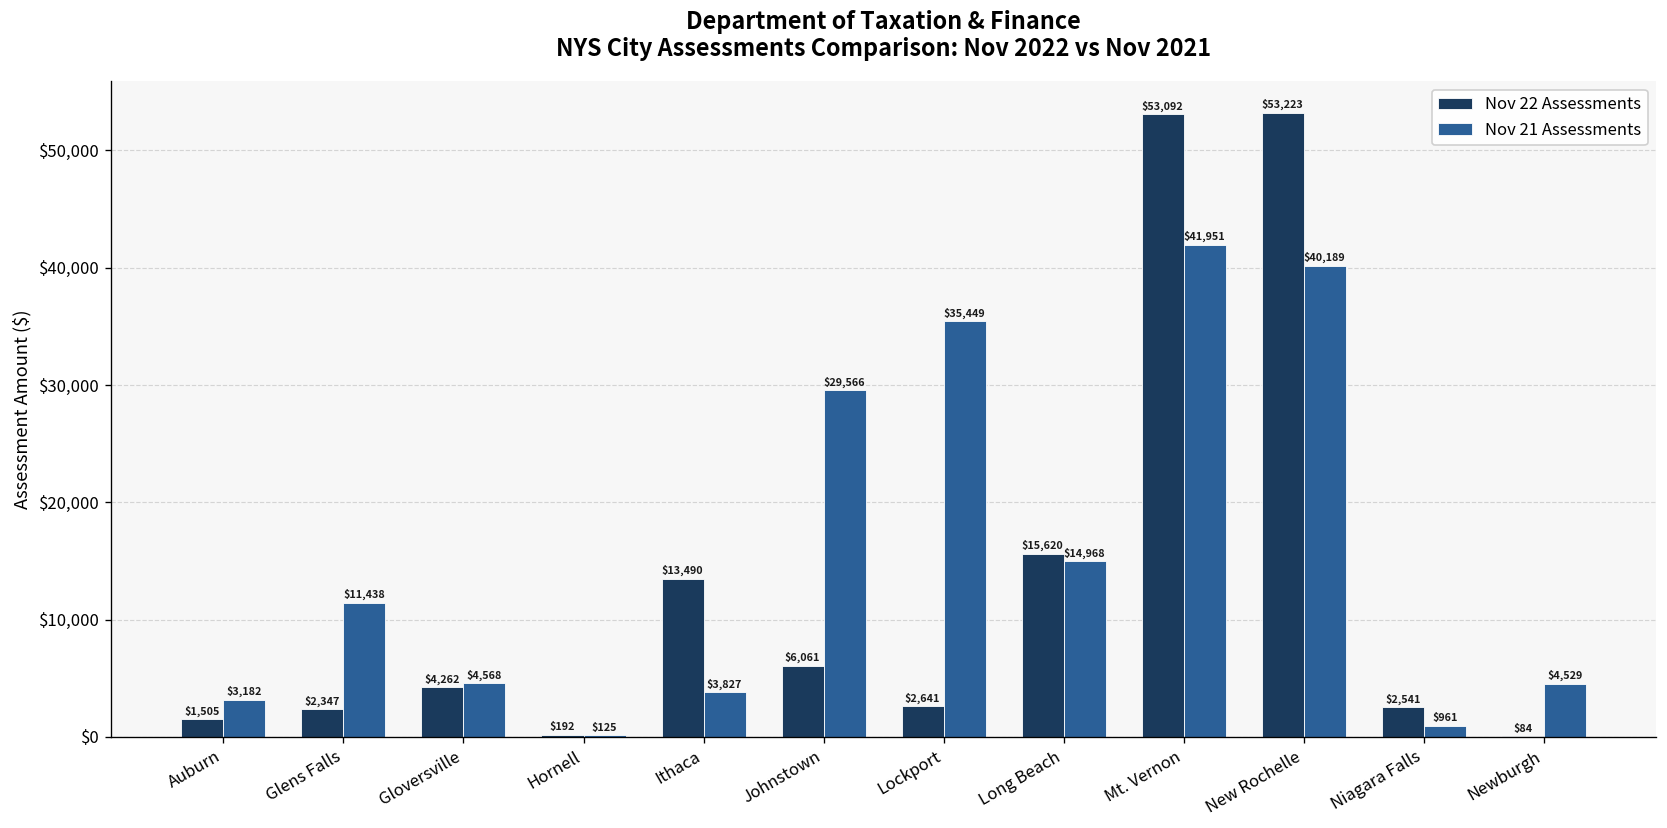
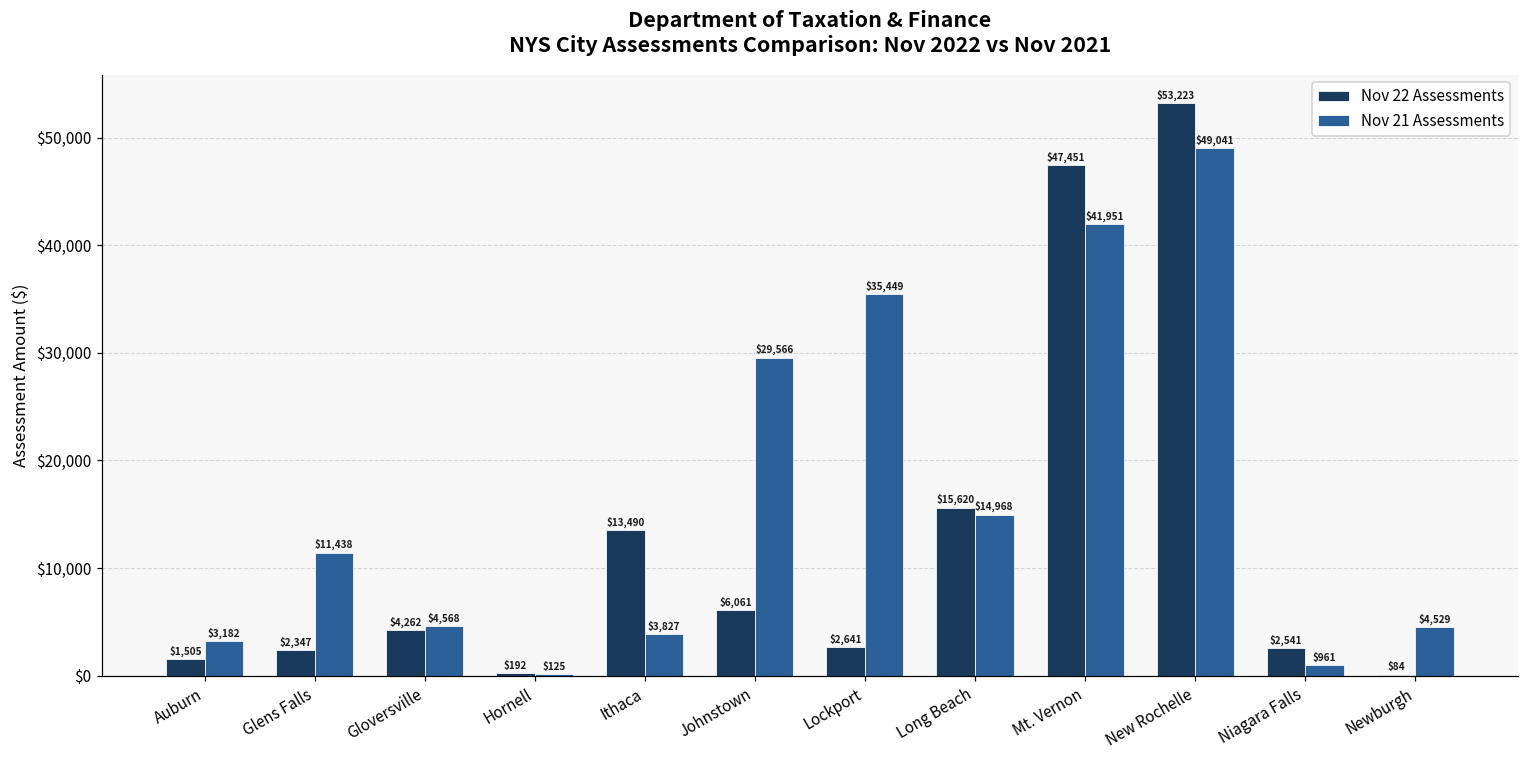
  {
    "Nov 22 Assessments": {
      "Auburn": "$1,505",
      "Glens Falls": "$2,347",
      "Gloversville": "$4,262",
      "Hornell": "$192",
      "Ithaca": "$13,490",
      "Johnstown": "$6,061",
      "Lockport": "$2,641",
      "Long Beach": "$15,620",
-     "Mt. Vernon": "$53,092",
+     "Mt. Vernon": "$47,451",
      "New Rochelle": "$53,223",
      "Niagara Falls": "$2,541",
      "Newburgh": "$84"
    },
    "Nov 21 Assessments": {
      "Auburn": "$3,182",
      "Glens Falls": "$11,438",
      "Gloversville": "$4,568",
      "Hornell": "$125",
      "Ithaca": "$3,827",
      "Johnstown": "$29,566",
      "Lockport": "$35,449",
      "Long Beach": "$14,968",
      "Mt. Vernon": "$41,951",
-     "New Rochelle": "$40,189",
+     "New Rochelle": "$49,041",
      "Niagara Falls": "$961",
      "Newburgh": "$4,529"
    }
  }
